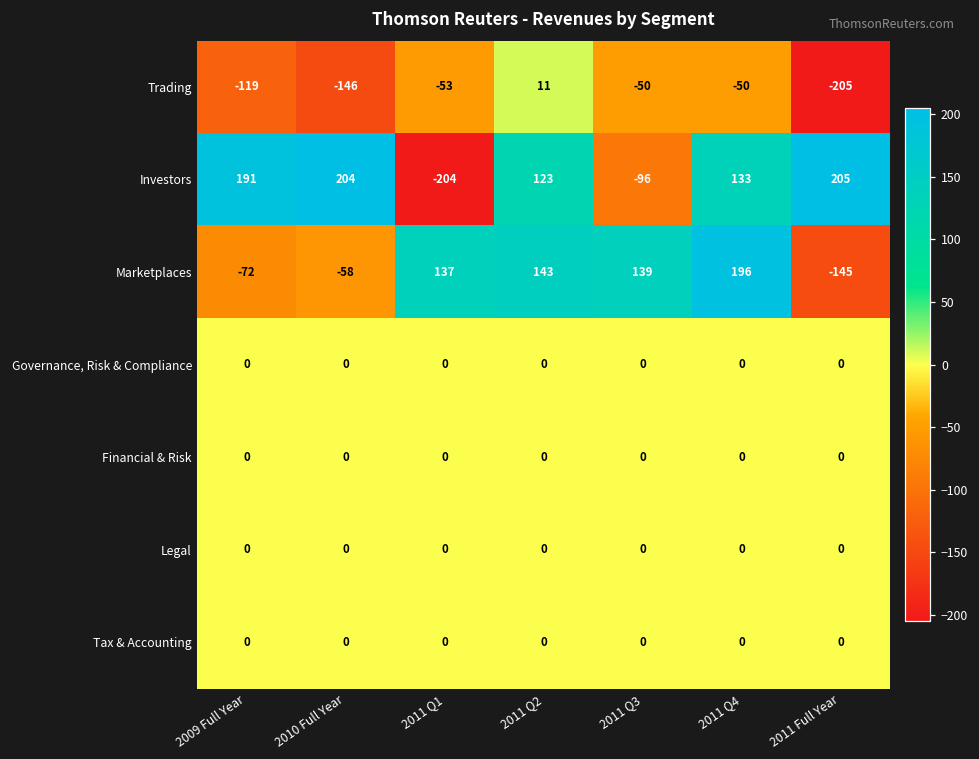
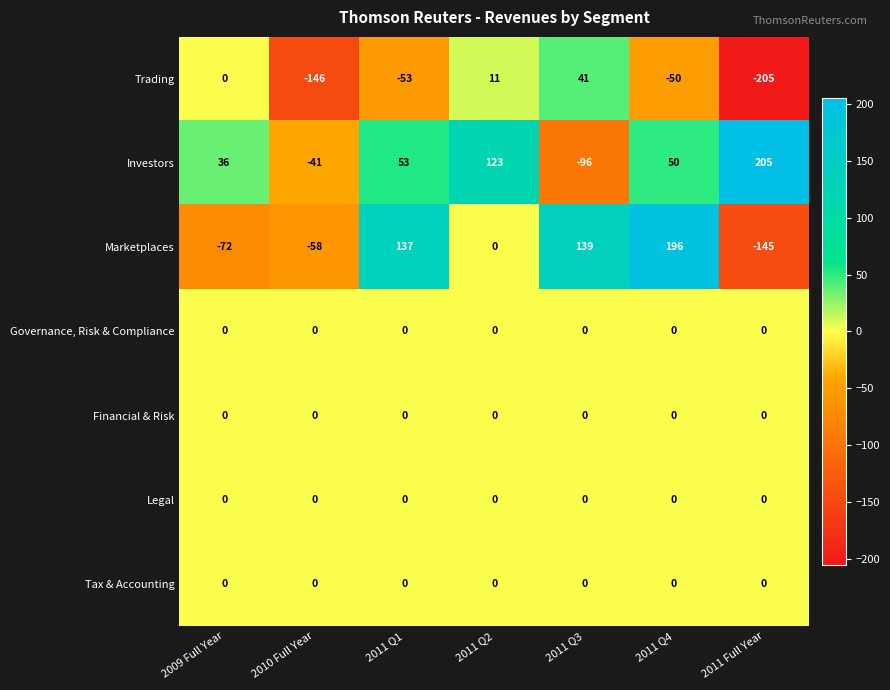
  {
    "Trading": {
-     "2009 Full Year": -119,
+     "2009 Full Year": 0,
      "2010 Full Year": -146,
      "2011 Q1": -53,
      "2011 Q2": 11,
-     "2011 Q3": -50,
+     "2011 Q3": 41,
      "2011 Q4": -50,
      "2011 Full Year": -205
    },
    "Investors": {
-     "2009 Full Year": 191,
-     "2010 Full Year": 204,
-     "2011 Q1": -204,
+     "2009 Full Year": 36,
+     "2010 Full Year": -41,
+     "2011 Q1": 53,
      "2011 Q2": 123,
      "2011 Q3": -96,
-     "2011 Q4": 133,
+     "2011 Q4": 50,
      "2011 Full Year": 205
    },
    "Marketplaces": {
      "2009 Full Year": -72,
      "2010 Full Year": -58,
      "2011 Q1": 137,
-     "2011 Q2": 143,
+     "2011 Q2": 0,
      "2011 Q3": 139,
      "2011 Q4": 196,
      "2011 Full Year": -145
    },
    "Governance, Risk & Compliance": {
      "2009 Full Year": 0,
      "2010 Full Year": 0,
      "2011 Q1": 0,
      "2011 Q2": 0,
      "2011 Q3": 0,
      "2011 Q4": 0,
      "2011 Full Year": 0
    },
    "Financial & Risk": {
      "2009 Full Year": 0,
      "2010 Full Year": 0,
      "2011 Q1": 0,
      "2011 Q2": 0,
      "2011 Q3": 0,
      "2011 Q4": 0,
      "2011 Full Year": 0
    },
    "Legal": {
      "2009 Full Year": 0,
      "2010 Full Year": 0,
      "2011 Q1": 0,
      "2011 Q2": 0,
      "2011 Q3": 0,
      "2011 Q4": 0,
      "2011 Full Year": 0
    },
    "Tax & Accounting": {
      "2009 Full Year": 0,
      "2010 Full Year": 0,
      "2011 Q1": 0,
      "2011 Q2": 0,
      "2011 Q3": 0,
      "2011 Q4": 0,
      "2011 Full Year": 0
    }
  }
